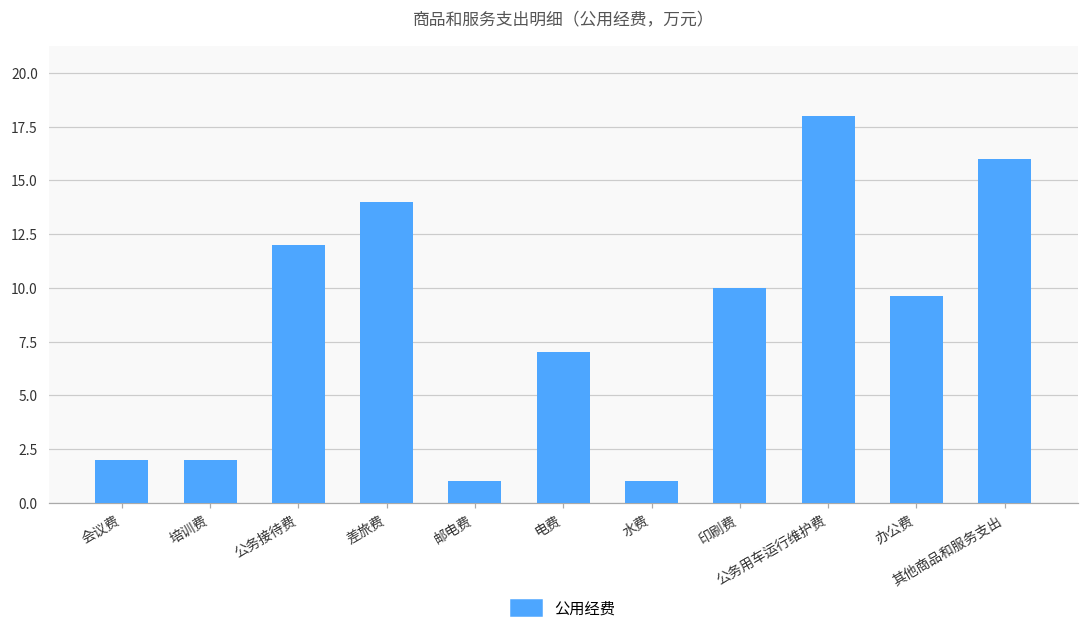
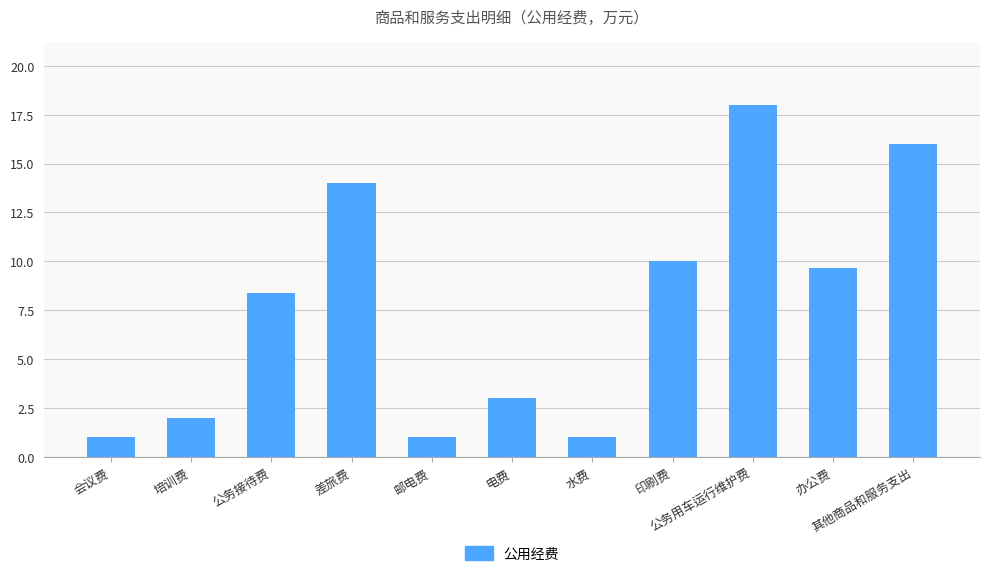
  {
-   "会议费": 2,
+   "会议费": 1,
    "培训费": 2.0,
-   "公务接待费": 12.0,
+   "公务接待费": 8.4,
    "差旅费": 14.0,
    "邮电费": 1.0,
-   "电费": 7,
+   "电费": 3,
    "水费": 1.0,
    "印刷费": 10.0,
    "公务用车运行维护费": 18.0,
    "办公费": 9.6,
    "其他商品和服务支出": 16.0
  }
